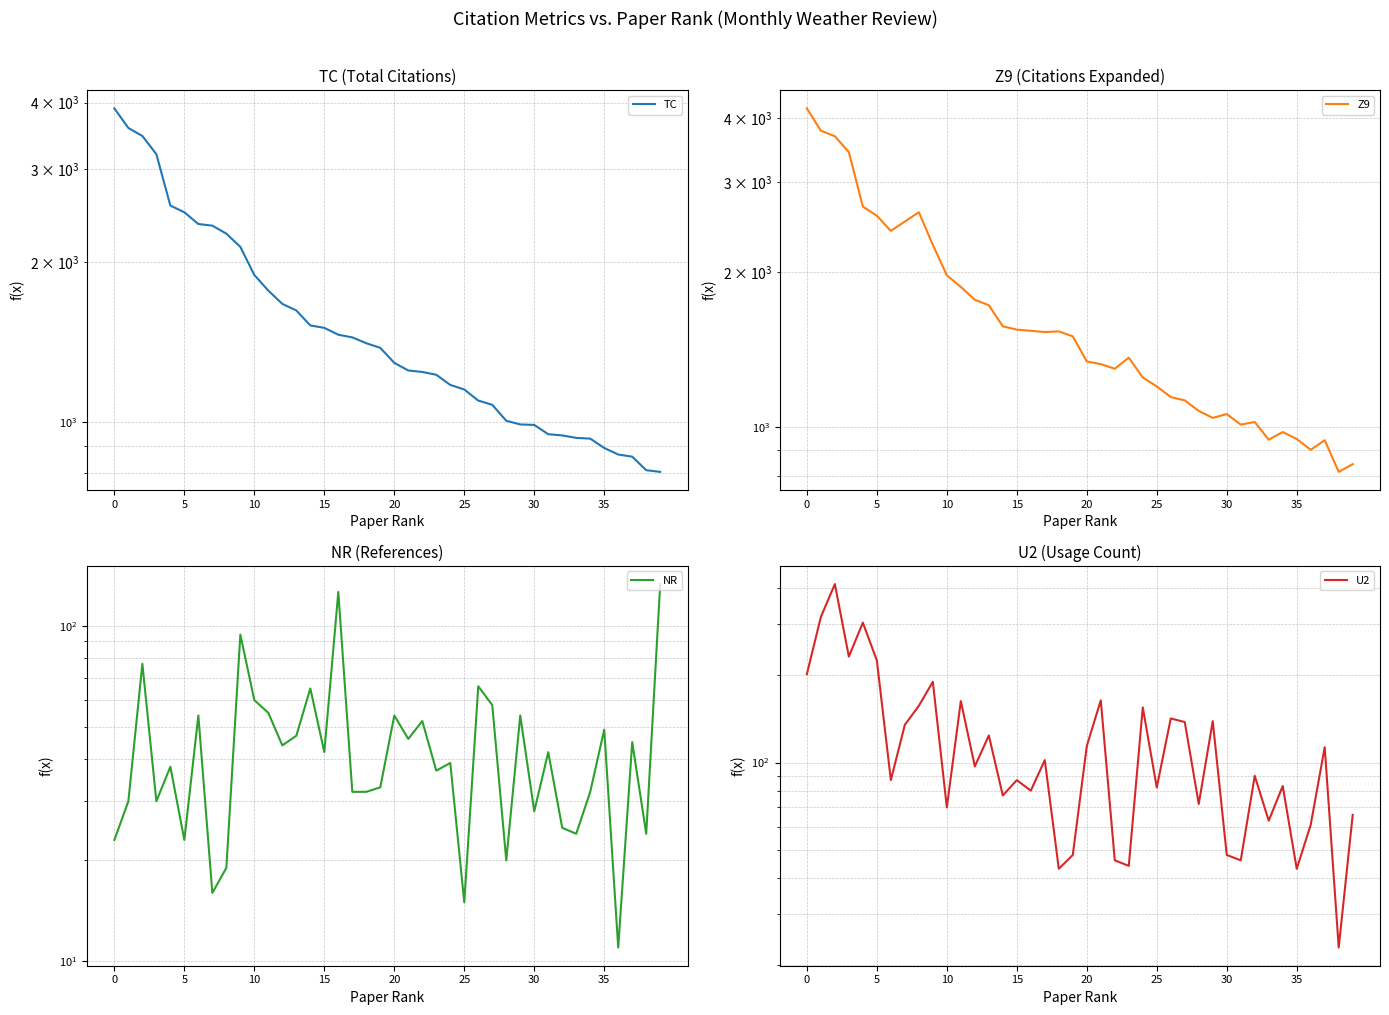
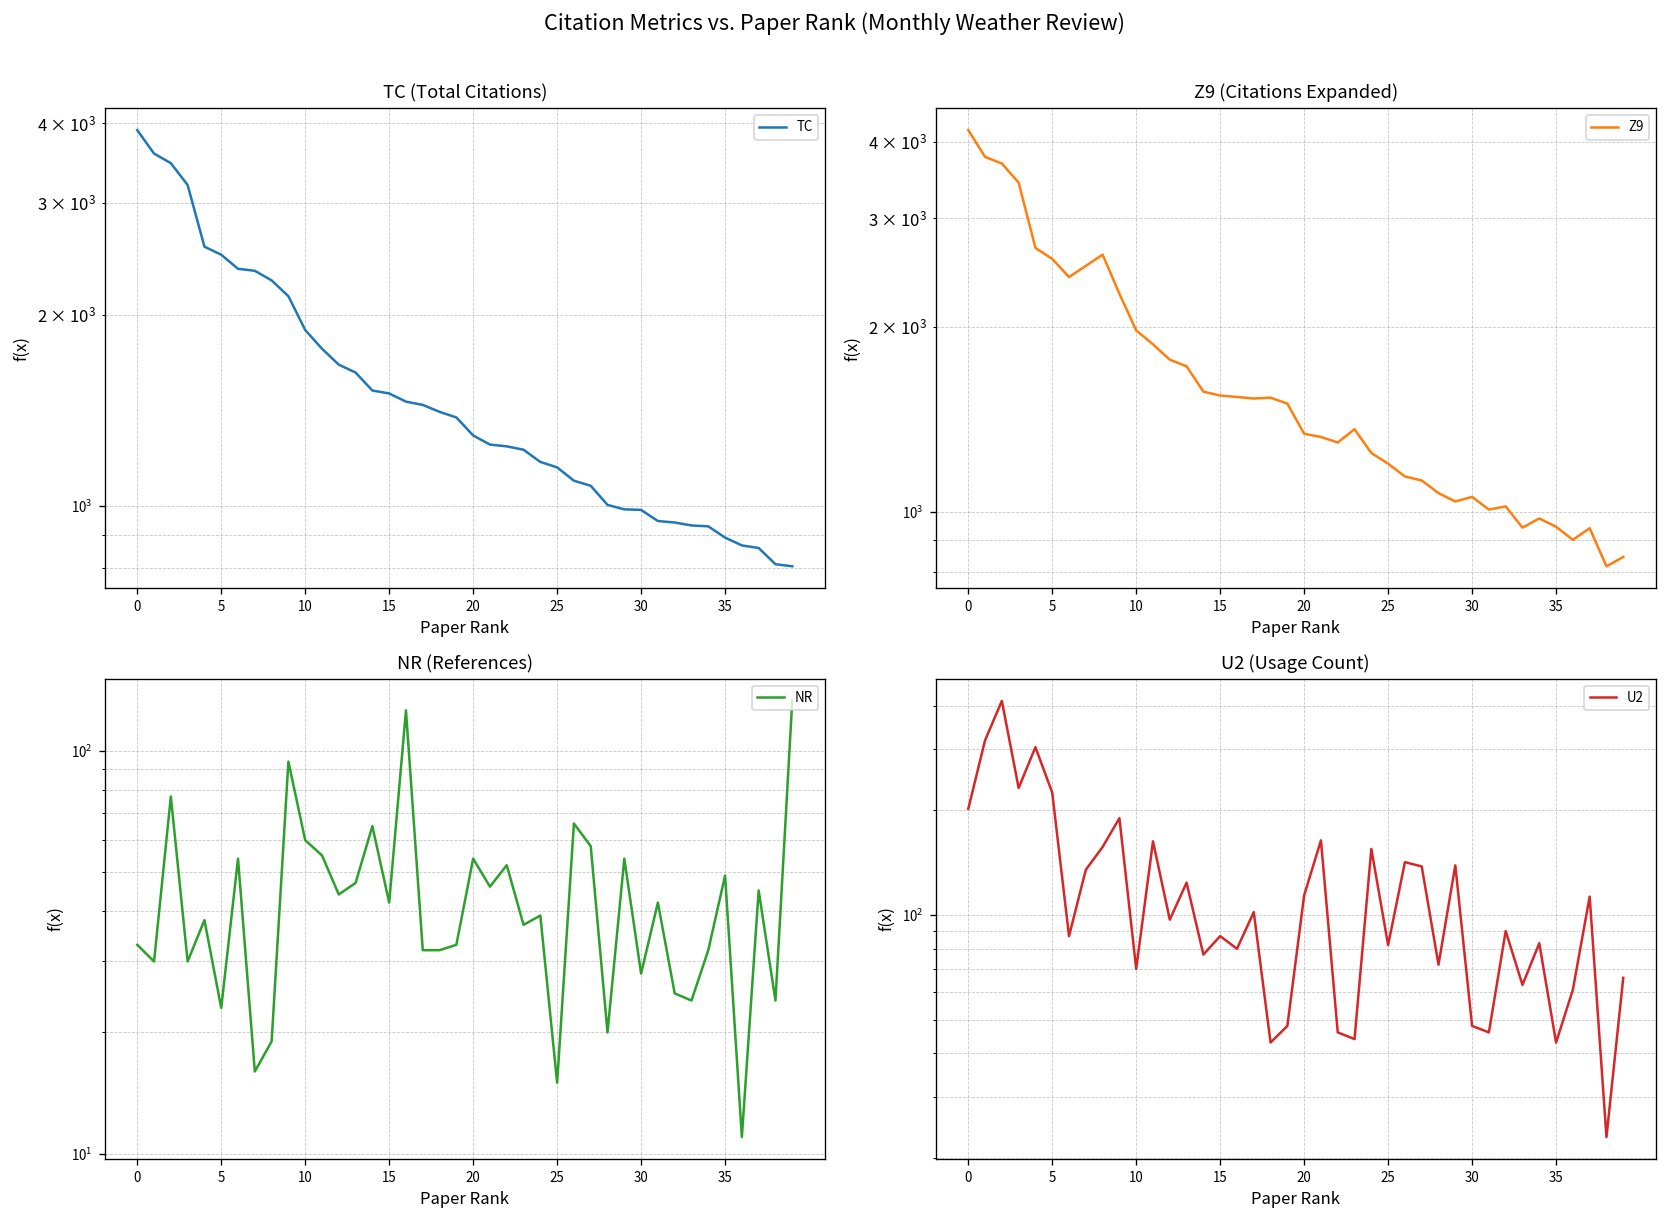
  {
    "NR (References)": {
-     "0": 23,
+     "0": 33,
      "5": 23,
      "10": 60,
      "15": 42,
      "20": 54,
      "25": 15,
      "30": 28,
      "35": 49
    }
  }
